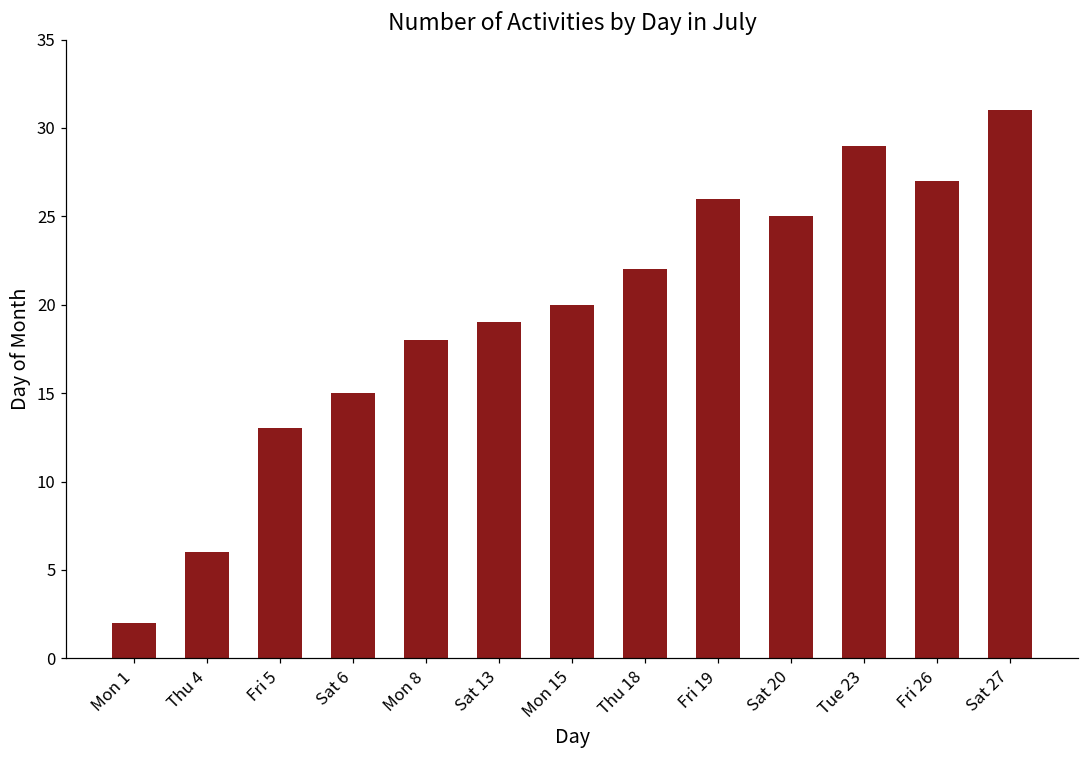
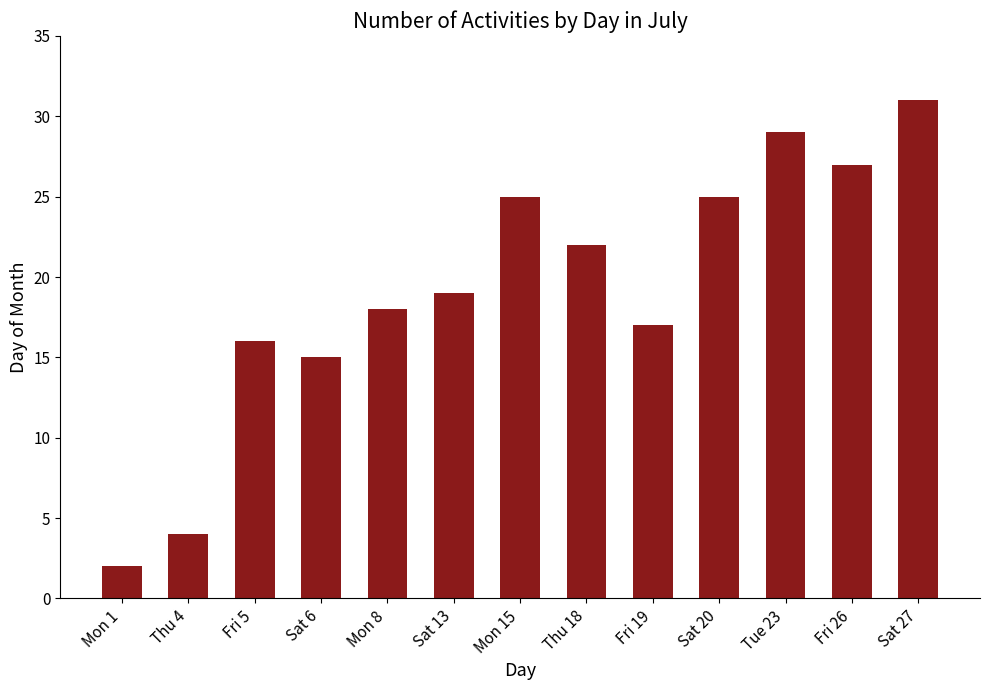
  {
    "Mon 1": 2,
-   "Thu 4": 6,
-   "Fri 5": 13,
+   "Thu 4": 4,
+   "Fri 5": 16,
    "Sat 6": 15,
    "Mon 8": 18,
    "Sat 13": 19,
-   "Mon 15": 20,
+   "Mon 15": 25,
    "Thu 18": 22,
-   "Fri 19": 26,
+   "Fri 19": 17,
    "Sat 20": 25,
    "Tue 23": 29,
    "Fri 26": 27,
    "Sat 27": 31
  }
